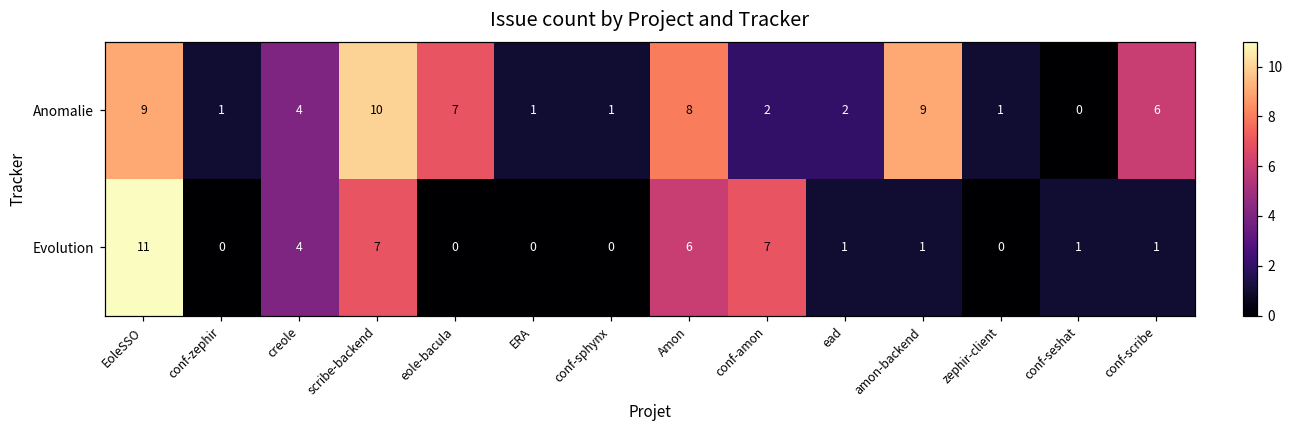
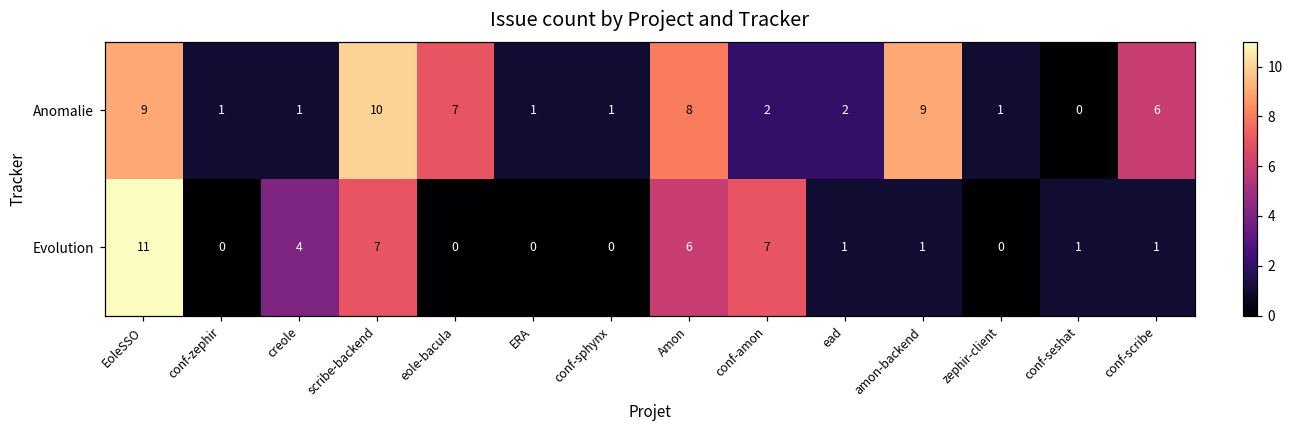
  {
    "Anomalie": {
      "EoleSSO": 9,
      "conf-zephir": 1,
-     "creole": 4,
+     "creole": 1,
      "scribe-backend": 10,
      "eole-bacula": 7,
      "ERA": 1,
      "conf-sphynx": 1,
      "Amon": 8,
      "conf-amon": 2,
      "ead": 2,
      "amon-backend": 9,
      "zephir-client": 1,
      "conf-seshat": 0,
      "conf-scribe": 6
    },
    "Evolution": {
      "EoleSSO": 11,
      "conf-zephir": 0,
      "creole": 4,
      "scribe-backend": 7,
      "eole-bacula": 0,
      "ERA": 0,
      "conf-sphynx": 0,
      "Amon": 6,
      "conf-amon": 7,
      "ead": 1,
      "amon-backend": 1,
      "zephir-client": 0,
      "conf-seshat": 1,
      "conf-scribe": 1
    }
  }
